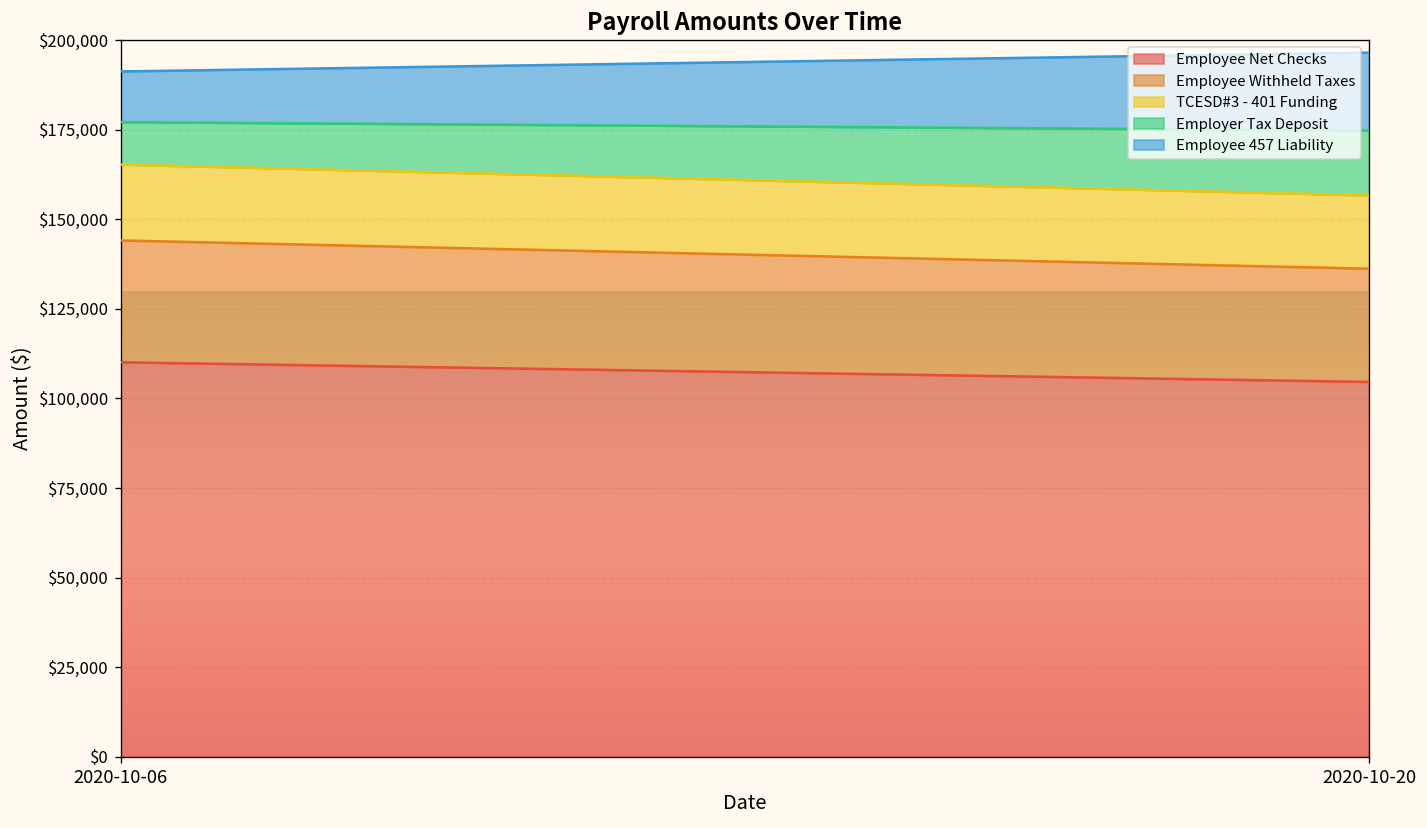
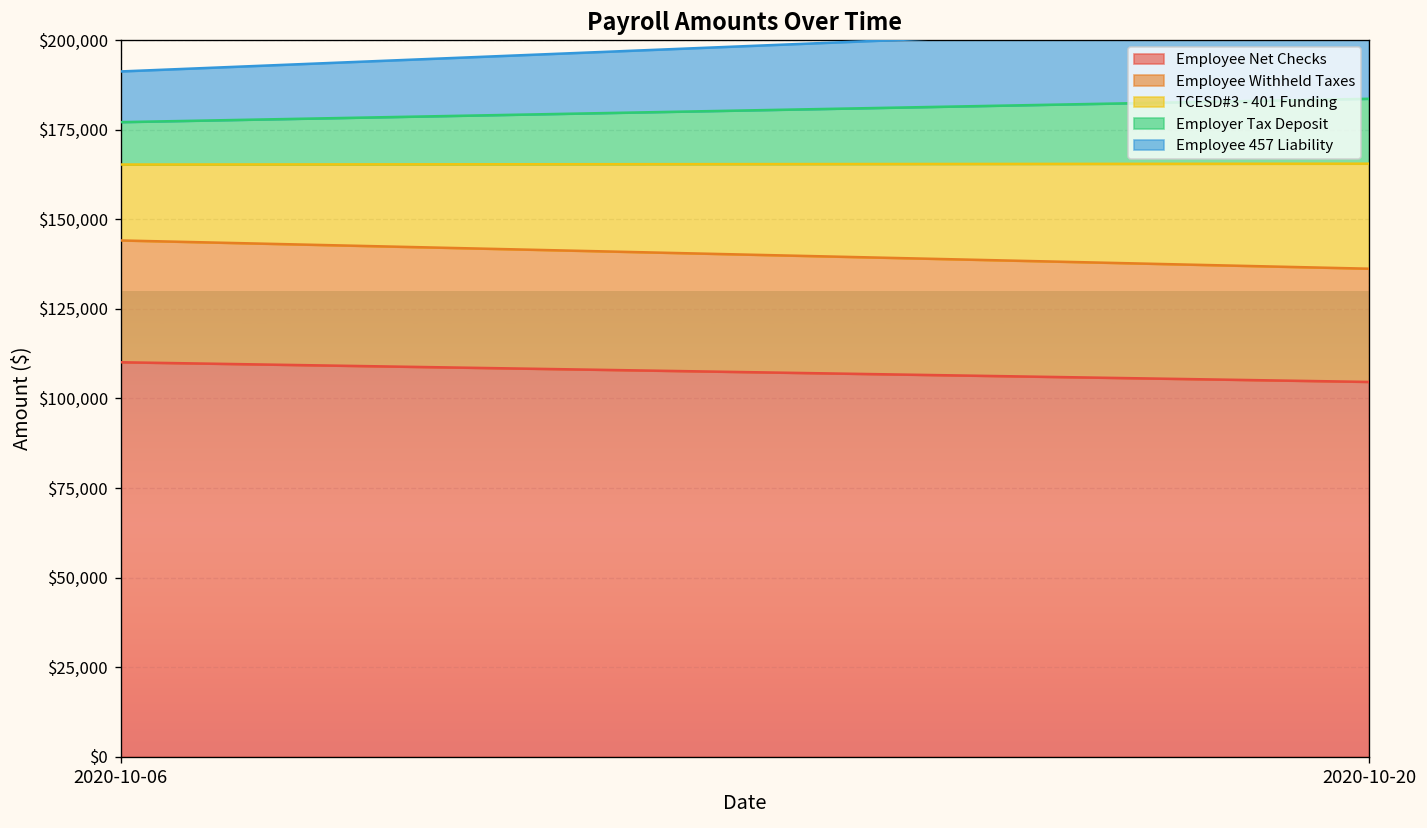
  {
    "TCESD#3 - 401 Funding": {
      "2020-10-06": "$21,000",
-     "2020-10-20": "$20,000"
+     "2020-10-20": "$29,000"
    },
    "Employer Tax Deposit": {
      "2020-10-06": "$12,000",
      "2020-10-20": "$18,000"
    },
    "Employee 457 Liability": {
      "2020-10-06": "$14,000"
    }
  }
